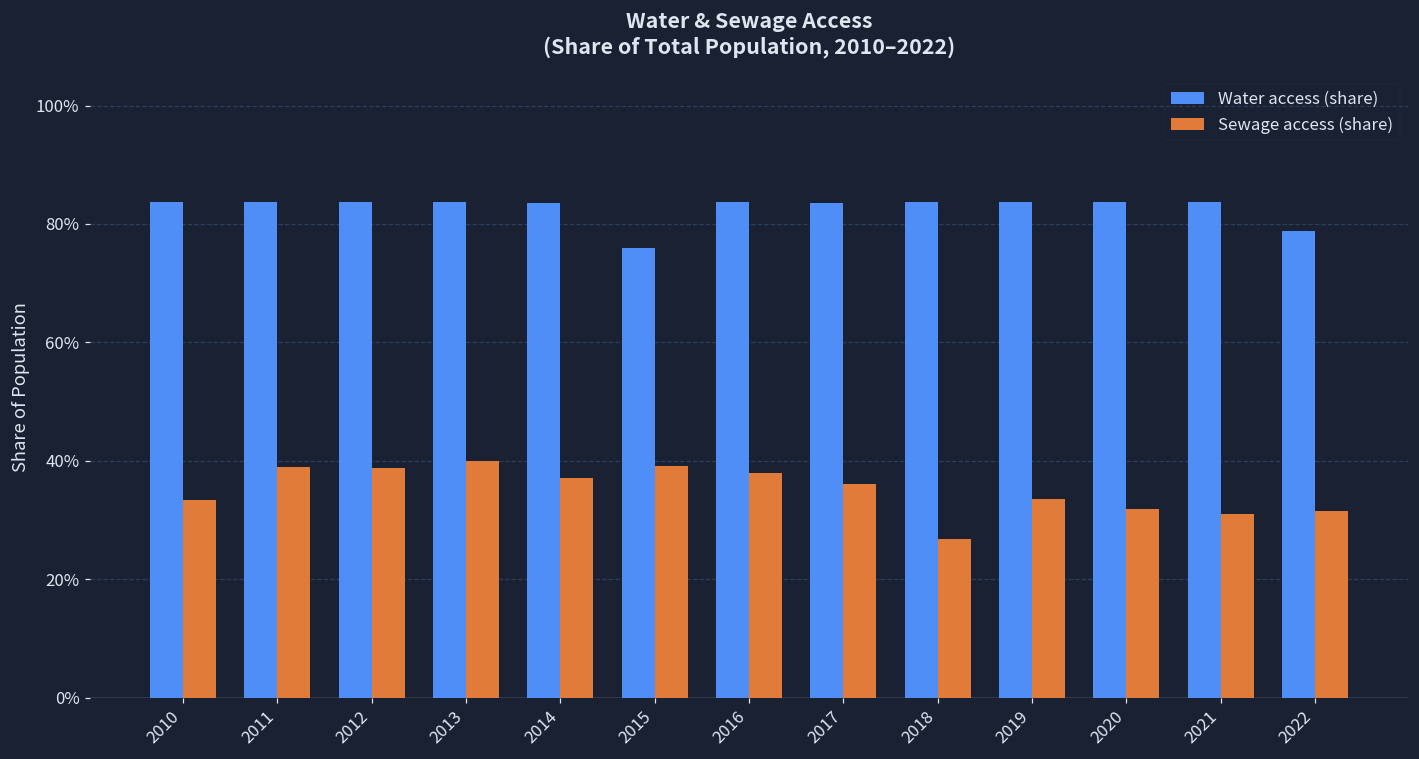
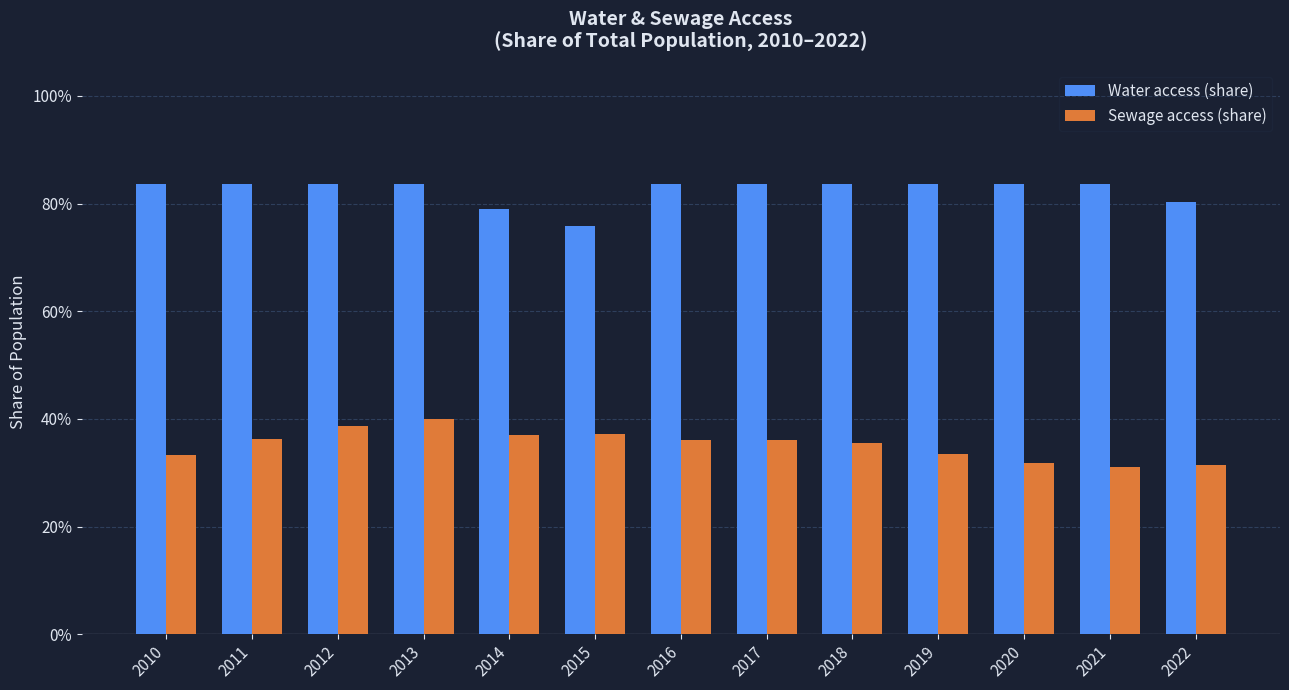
  {
    "Water access (share)": {
      "2010": "84%",
      "2011": "84%",
      "2012": "84%",
      "2013": "84%",
-     "2014": "84%",
+     "2014": "79%",
      "2015": "76%",
      "2016": "84%",
      "2017": "84%",
      "2018": "84%",
      "2019": "84%",
      "2020": "84%",
      "2021": "84%",
-     "2022": "79%"
+     "2022": "80%"
    },
    "Sewage access (share)": {
      "2010": "33%",
-     "2011": "39%",
+     "2011": "36%",
      "2012": "39%",
      "2013": "40%",
      "2014": "37%",
-     "2015": "39%",
-     "2016": "38%",
+     "2015": "37%",
+     "2016": "36%",
      "2017": "36%",
-     "2018": "27%",
+     "2018": "36%",
      "2019": "34%",
      "2020": "32%",
      "2021": "31%",
      "2022": "32%"
    }
  }
